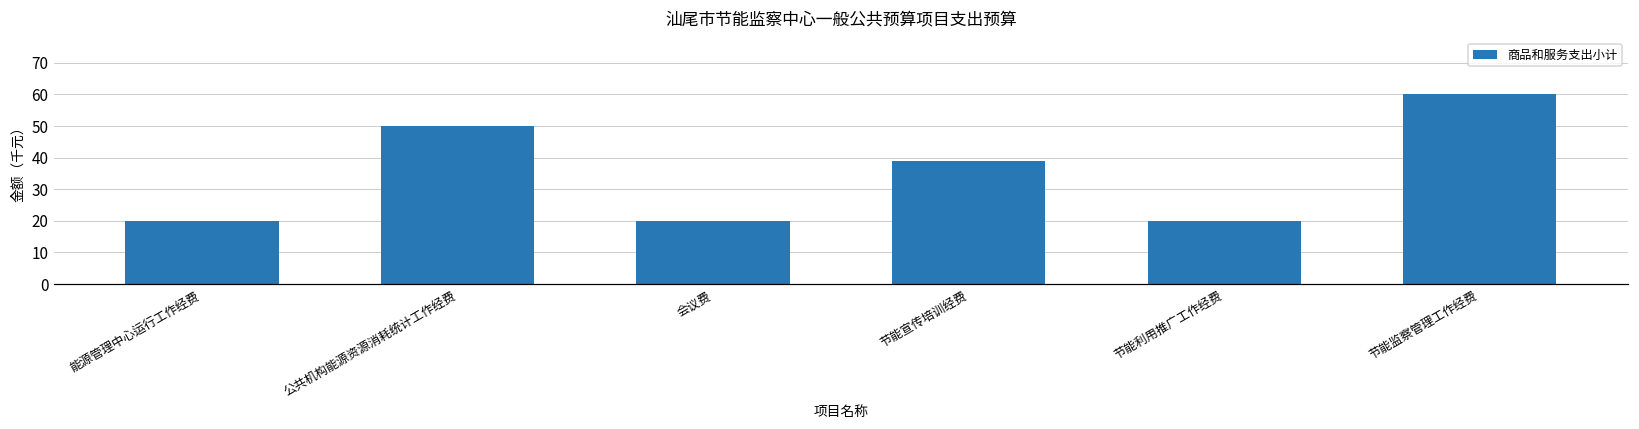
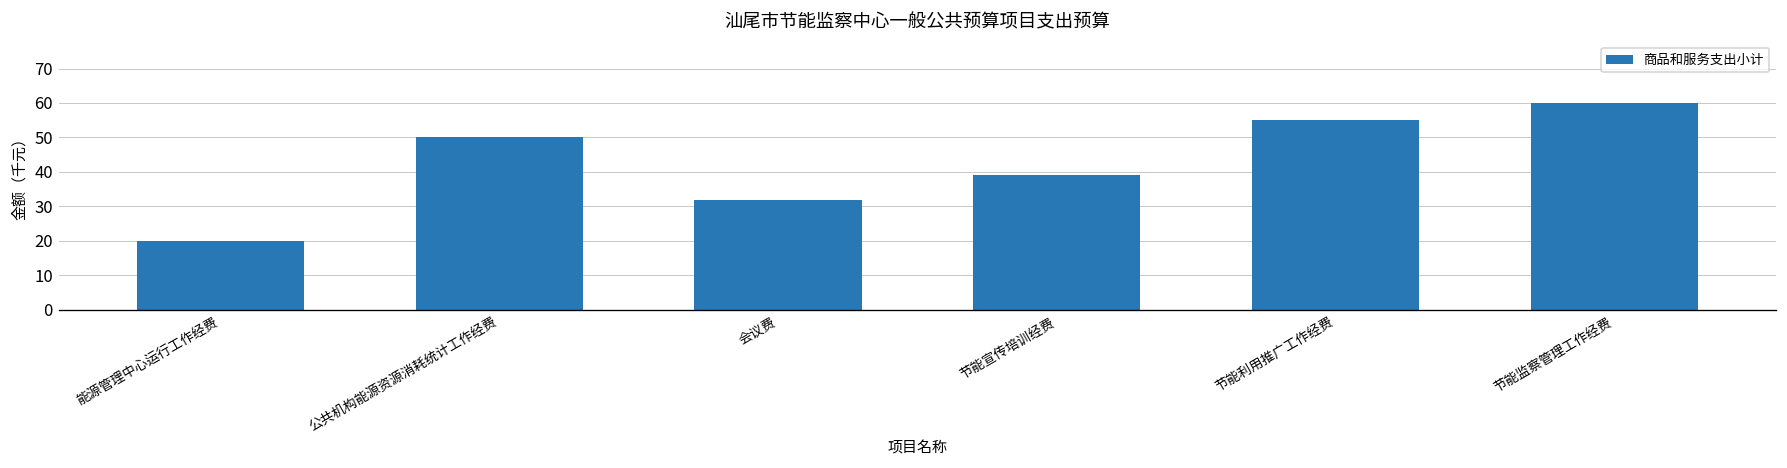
  {
    "能源管理中心运行工作经费": 20,
    "公共机构能源资源消耗统计工作经费": 50,
-   "会议费": 20,
+   "会议费": 32,
    "节能宣传培训经费": 39,
-   "节能利用推广工作经费": 20,
+   "节能利用推广工作经费": 55,
    "节能监察管理工作经费": 60
  }
